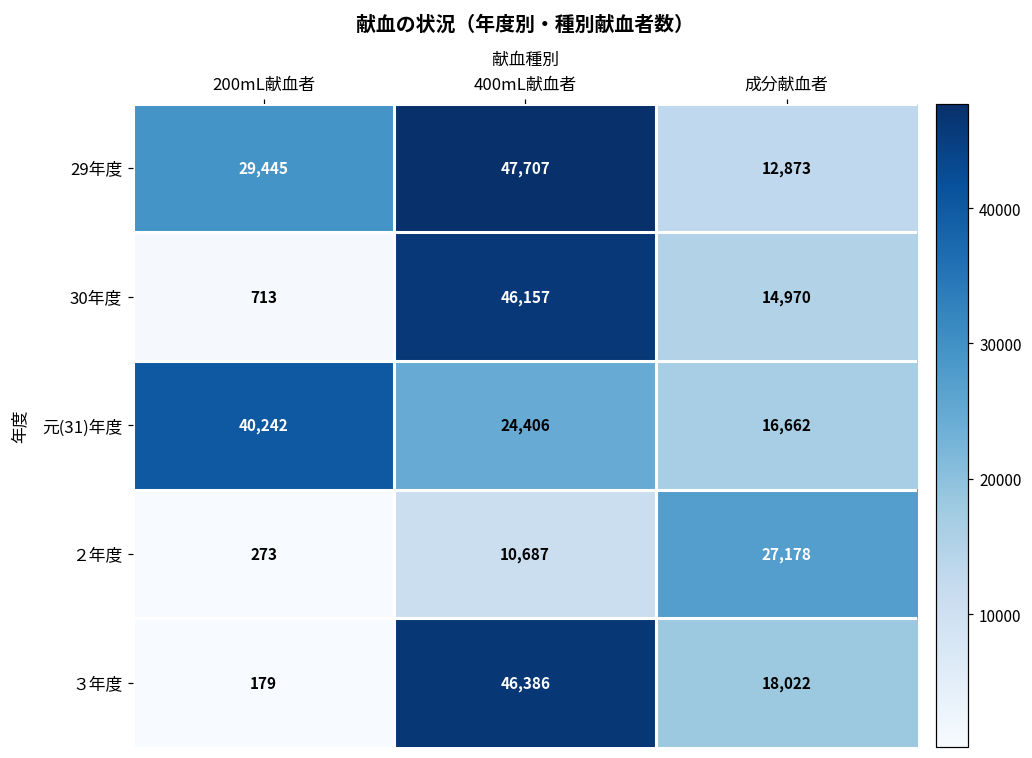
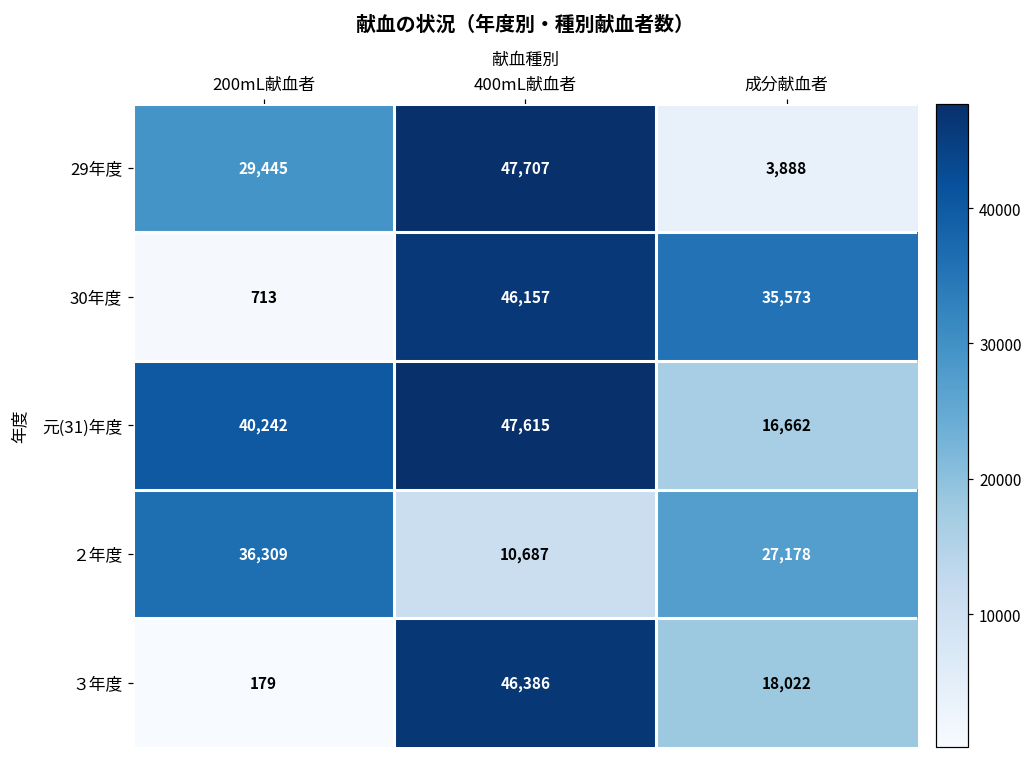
  {
    "29年度": {
      "200mL献血者": "29,445",
      "400mL献血者": "47,707",
-     "成分献血者": "12,873"
+     "成分献血者": "3,888"
    },
    "30年度": {
      "200mL献血者": "713",
      "400mL献血者": "46,157",
-     "成分献血者": "14,970"
+     "成分献血者": "35,573"
    },
    "元(31)年度": {
      "200mL献血者": "40,242",
-     "400mL献血者": "24,406",
+     "400mL献血者": "47,615",
      "成分献血者": "16,662"
    },
    "２年度": {
-     "200mL献血者": "273",
+     "200mL献血者": "36,309",
      "400mL献血者": "10,687",
      "成分献血者": "27,178"
    },
    "３年度": {
      "200mL献血者": "179",
      "400mL献血者": "46,386",
      "成分献血者": "18,022"
    }
  }
